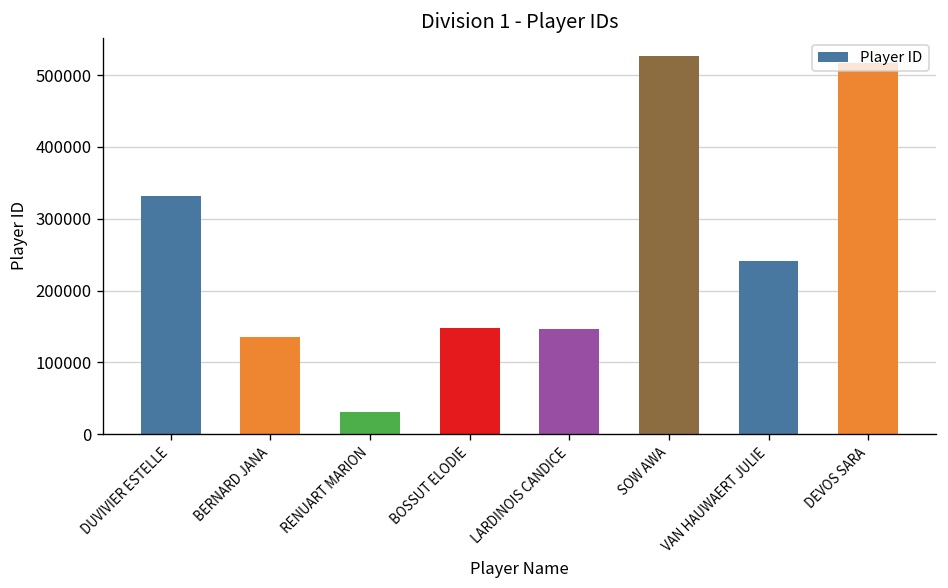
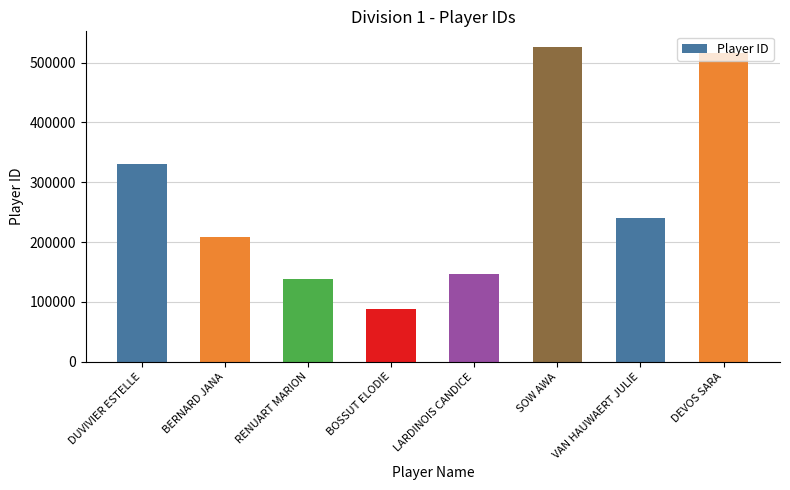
  {
    "DUVIVIER ESTELLE": 330000,
-   "BERNARD JANA": 140000,
-   "RENUART MARION": 30000,
-   "BOSSUT ELODIE": 150000,
+   "BERNARD JANA": 210000,
+   "RENUART MARION": 140000,
+   "BOSSUT ELODIE": 90000,
    "LARDINOIS CANDICE": 150000,
    "SOW AWA": 530000,
    "VAN HAUWAERT JULIE": 240000
  }
